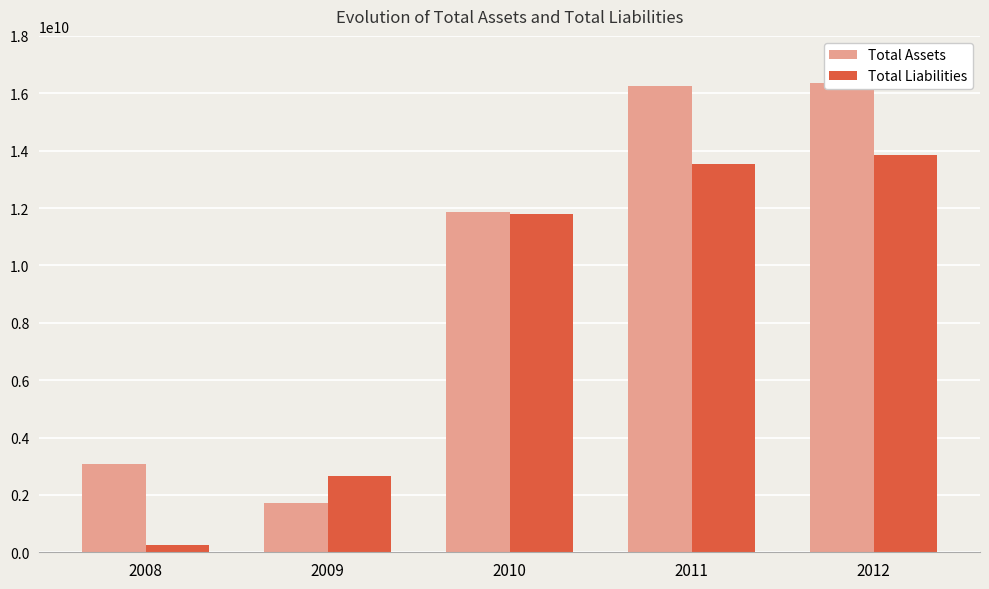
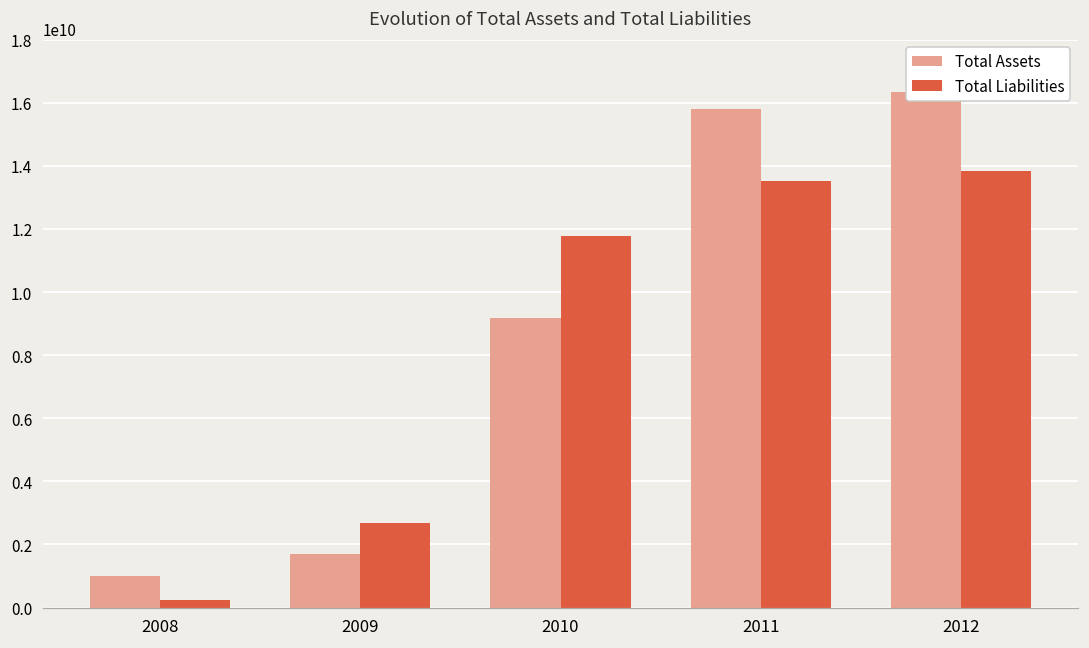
  {
    "Total Assets": {
-     "2008": 3100000000,
+     "2008": 1000000000,
      "2009": 1700000000,
-     "2010": 11900000000,
-     "2011": 16300000000
+     "2010": 9200000000,
+     "2011": 15800000000
    },
    "Total Liabilities": {
      "2008": 200000000,
      "2009": 2700000000,
      "2010": 11800000000,
      "2011": 13500000000,
      "2012": 13900000000
    }
  }
